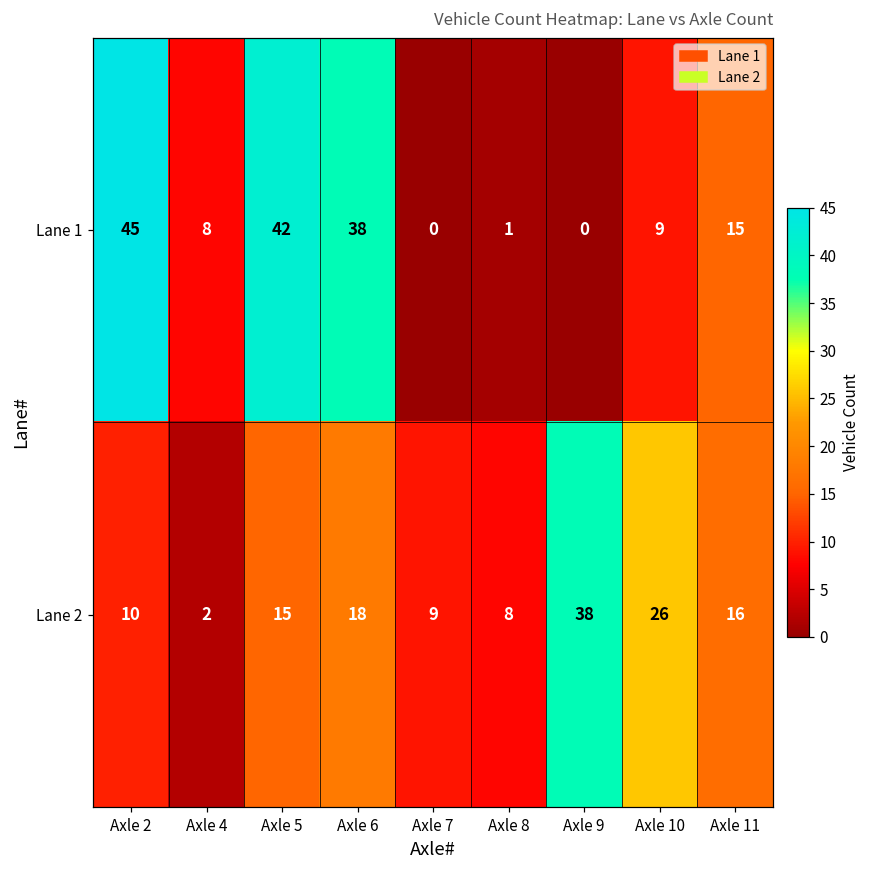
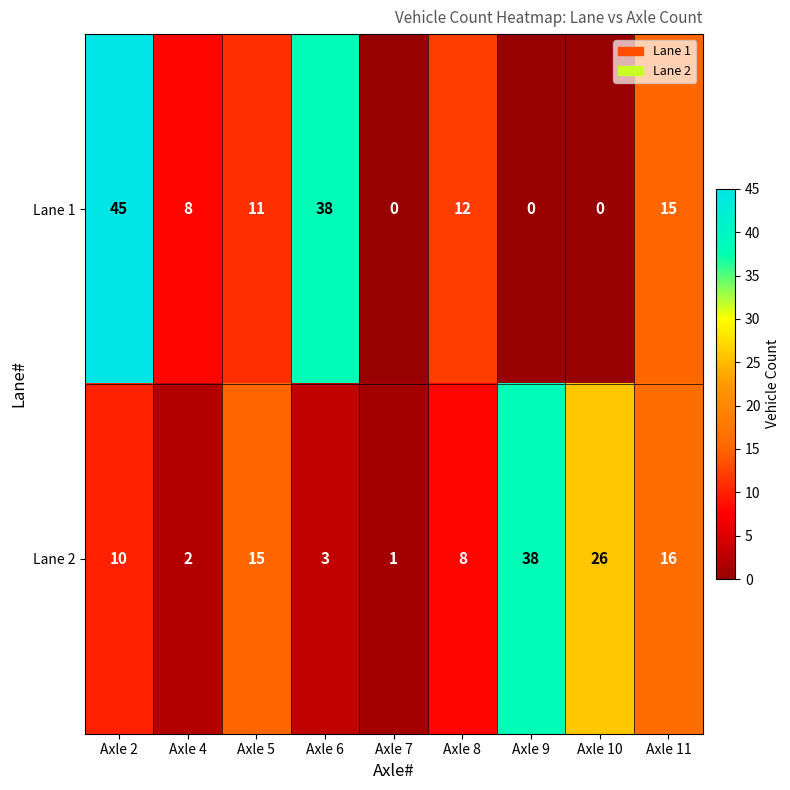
  {
    "Lane 1": {
      "Axle 2": 45,
      "Axle 4": 8,
-     "Axle 5": 42,
+     "Axle 5": 11,
      "Axle 6": 38,
      "Axle 7": 0,
-     "Axle 8": 1,
+     "Axle 8": 12,
      "Axle 9": 0,
-     "Axle 10": 9,
+     "Axle 10": 0,
      "Axle 11": 15
    },
    "Lane 2": {
      "Axle 2": 10,
      "Axle 4": 2,
      "Axle 5": 15,
-     "Axle 6": 18,
-     "Axle 7": 9,
+     "Axle 6": 3,
+     "Axle 7": 1,
      "Axle 8": 8,
      "Axle 9": 38,
      "Axle 10": 26,
      "Axle 11": 16
    }
  }
